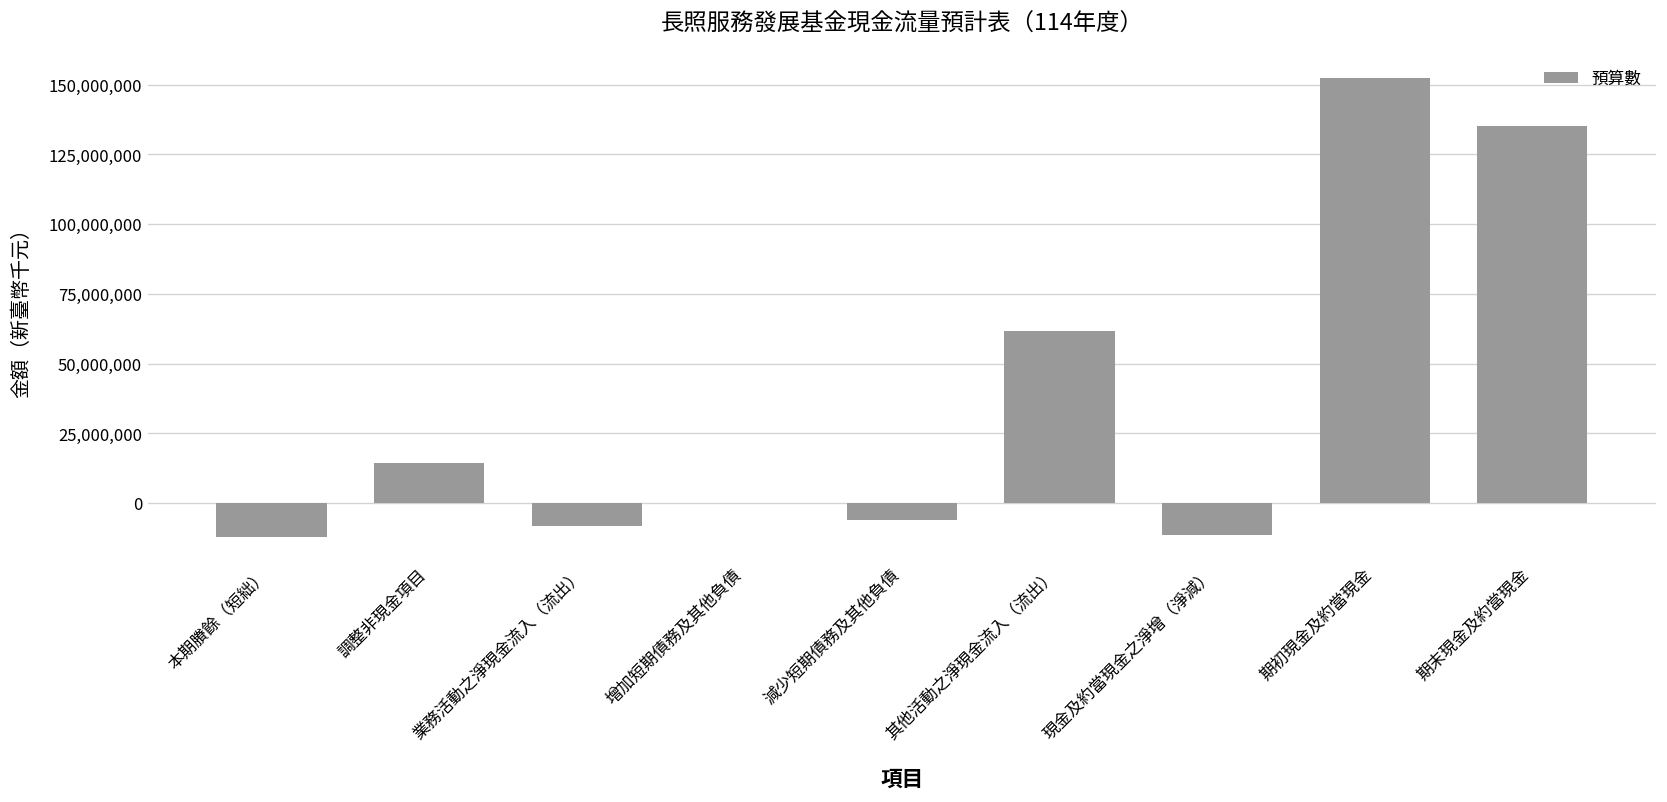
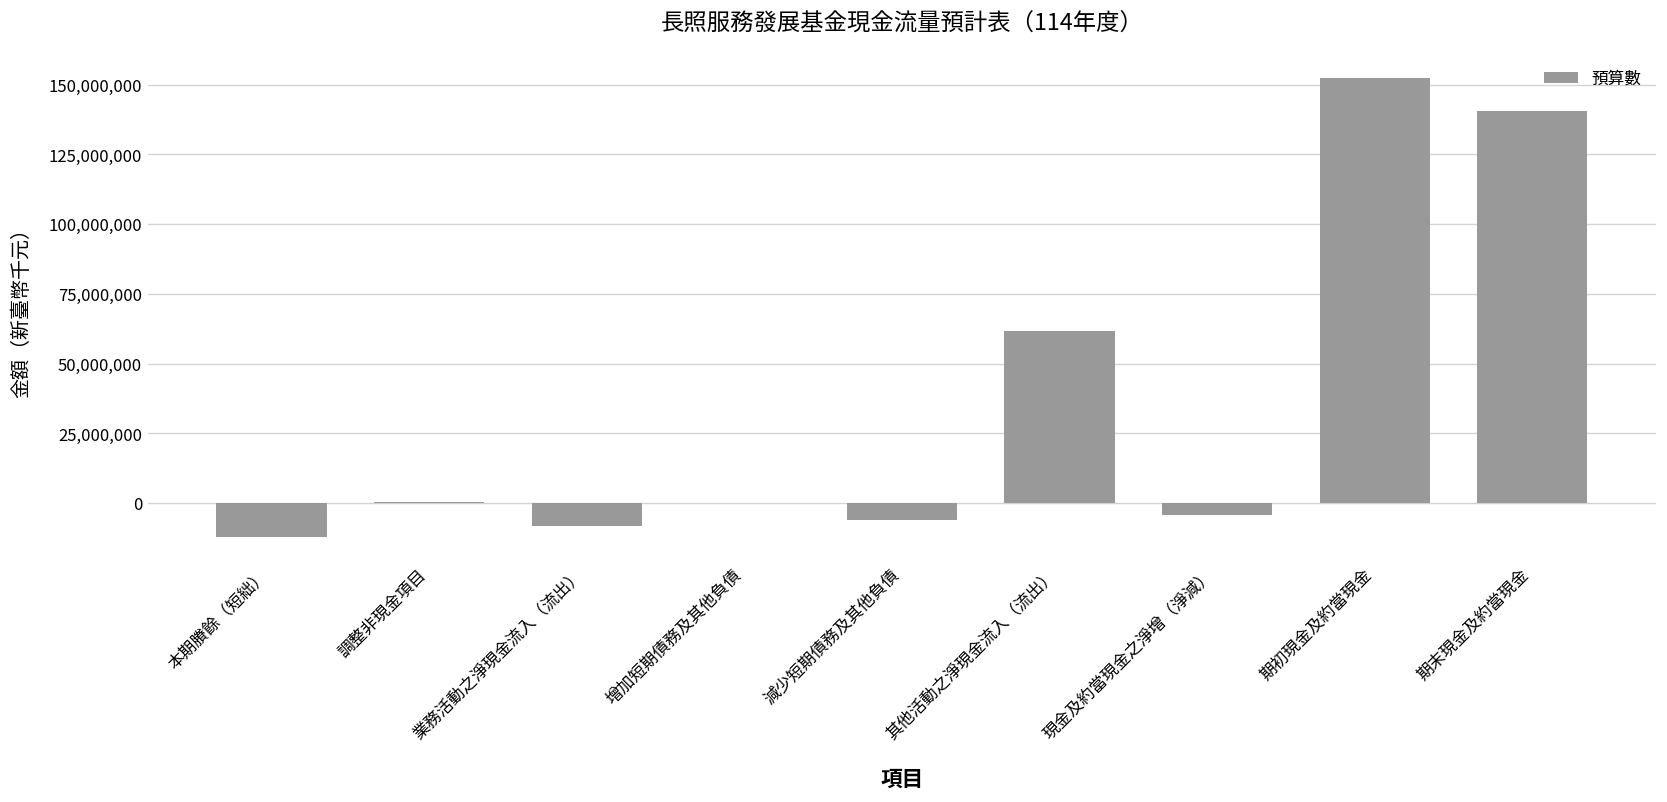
  {
    "本期賸餘（短絀）": "-12,000,000",
-   "調整非現金項目": "14,000,000",
+   "調整非現金項目": "0",
    "業務活動之淨現金流入（流出）": "-8,000,000",
    "減少短期債務及其他負債": "-6,000,000",
    "其他活動之淨現金流入（流出）": "62,000,000",
-   "現金及約當現金之淨增（淨減）": "-12,000,000",
+   "現金及約當現金之淨增（淨減）": "-4,000,000",
    "期初現金及約當現金": "152,000,000",
-   "期末現金及約當現金": "135,000,000"
+   "期末現金及約當現金": "141,000,000"
  }
